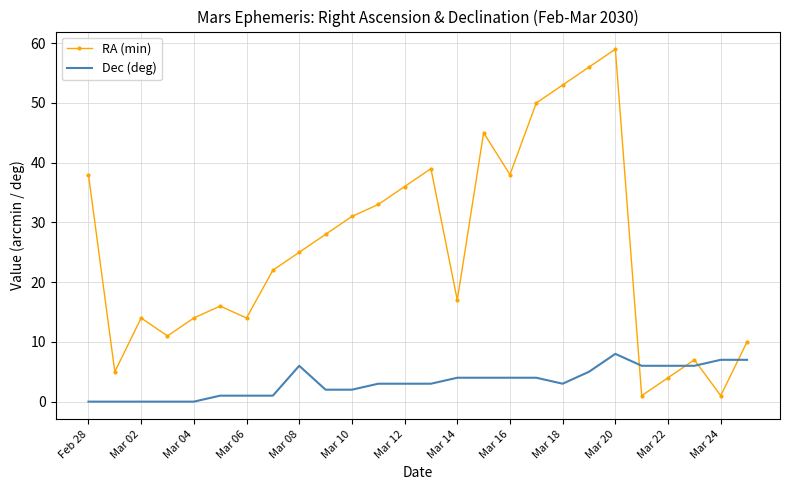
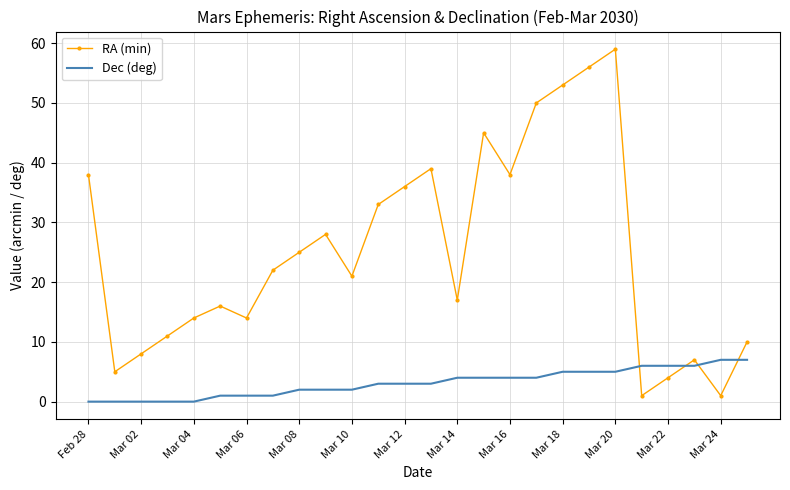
  {
    "RA (min)": {
      "Feb 28": 38,
-     "Mar 02": 14,
+     "Mar 02": 8,
      "Mar 04": 14,
      "Mar 06": 14,
      "Mar 08": 25,
-     "Mar 10": 31,
+     "Mar 10": 21,
      "Mar 12": 36,
      "Mar 14": 17,
      "Mar 16": 38,
      "Mar 18": 53,
      "Mar 20": 59,
      "Mar 22": 4,
      "Mar 24": 1
    },
    "Dec (deg)": {
      "Feb 28": 0,
      "Mar 02": 0,
      "Mar 04": 0,
      "Mar 06": 1,
-     "Mar 08": 6,
+     "Mar 08": 2,
      "Mar 10": 2,
      "Mar 12": 3,
      "Mar 14": 4,
      "Mar 16": 4,
-     "Mar 18": 3,
-     "Mar 20": 8,
+     "Mar 18": 5,
+     "Mar 20": 5,
      "Mar 22": 6,
      "Mar 24": 7
    }
  }
